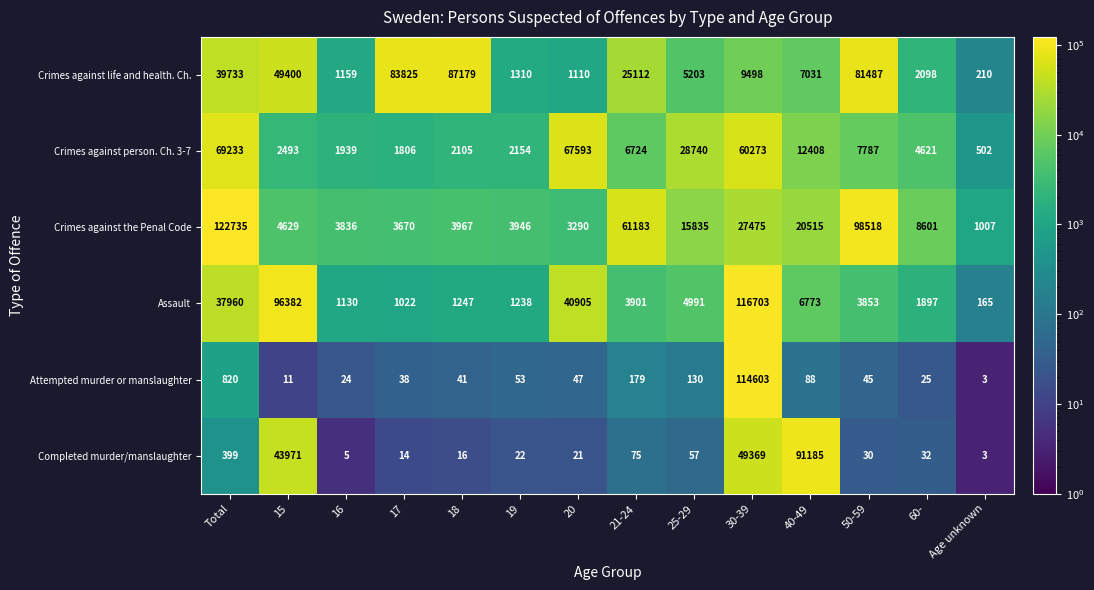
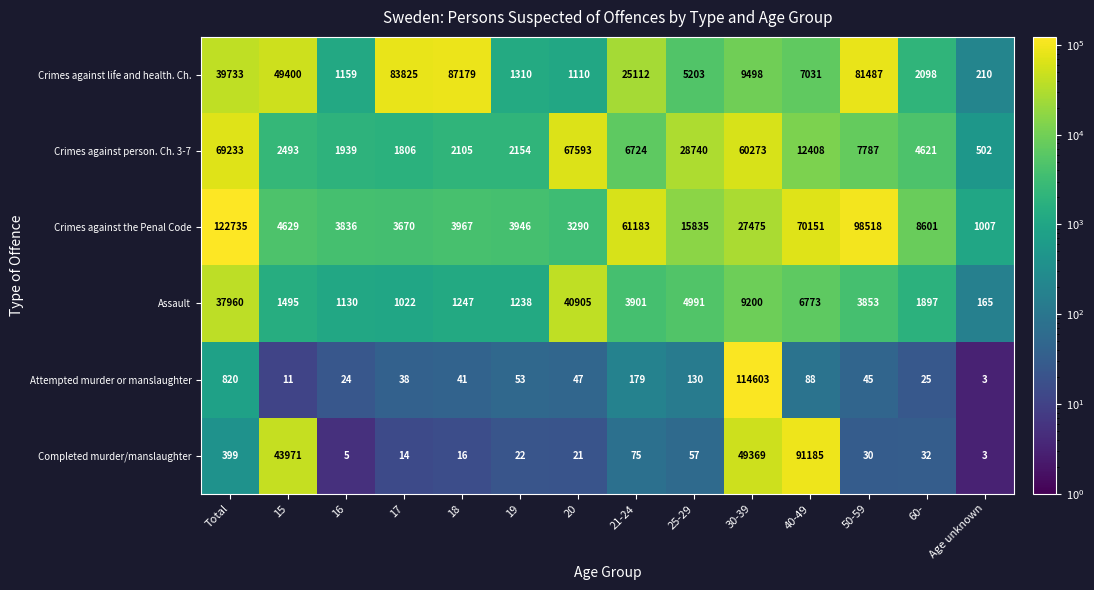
  {
    "Crimes against life and health. Ch.": {
      "Total": 39733,
      "15": 49400,
      "16": 1159,
      "17": 83825,
      "18": 87179,
      "19": 1310,
      "20": 1110,
      "21-24": 25112,
      "25-29": 5203,
      "30-39": 9498,
      "40-49": 7031,
      "50-59": 81487,
      "60-": 2098,
      "Age unknown": 210
    },
    "Crimes against person. Ch. 3-7": {
      "Total": 69233,
      "15": 2493,
      "16": 1939,
      "17": 1806,
      "18": 2105,
      "19": 2154,
      "20": 67593,
      "21-24": 6724,
      "25-29": 28740,
      "30-39": 60273,
      "40-49": 12408,
      "50-59": 7787,
      "60-": 4621,
      "Age unknown": 502
    },
    "Crimes against the Penal Code": {
      "Total": 122735,
      "15": 4629,
      "16": 3836,
      "17": 3670,
      "18": 3967,
      "19": 3946,
      "20": 3290,
      "21-24": 61183,
      "25-29": 15835,
      "30-39": 27475,
-     "40-49": 20515,
+     "40-49": 70151,
      "50-59": 98518,
      "60-": 8601,
      "Age unknown": 1007
    },
    "Assault": {
      "Total": 37960,
-     "15": 96382,
+     "15": 1495,
      "16": 1130,
      "17": 1022,
      "18": 1247,
      "19": 1238,
      "20": 40905,
      "21-24": 3901,
      "25-29": 4991,
-     "30-39": 116703,
+     "30-39": 9200,
      "40-49": 6773,
      "50-59": 3853,
      "60-": 1897,
      "Age unknown": 165
    },
    "Attempted murder or manslaughter": {
      "Total": 820,
      "15": 11,
      "16": 24,
      "17": 38,
      "18": 41,
      "19": 53,
      "20": 47,
      "21-24": 179,
      "25-29": 130,
      "30-39": 114603,
      "40-49": 88,
      "50-59": 45,
      "60-": 25,
      "Age unknown": 3
    },
    "Completed murder/manslaughter": {
      "Total": 399,
      "15": 43971,
      "16": 5,
      "17": 14,
      "18": 16,
      "19": 22,
      "20": 21,
      "21-24": 75,
      "25-29": 57,
      "30-39": 49369,
      "40-49": 91185,
      "50-59": 30,
      "60-": 32,
      "Age unknown": 3
    }
  }
